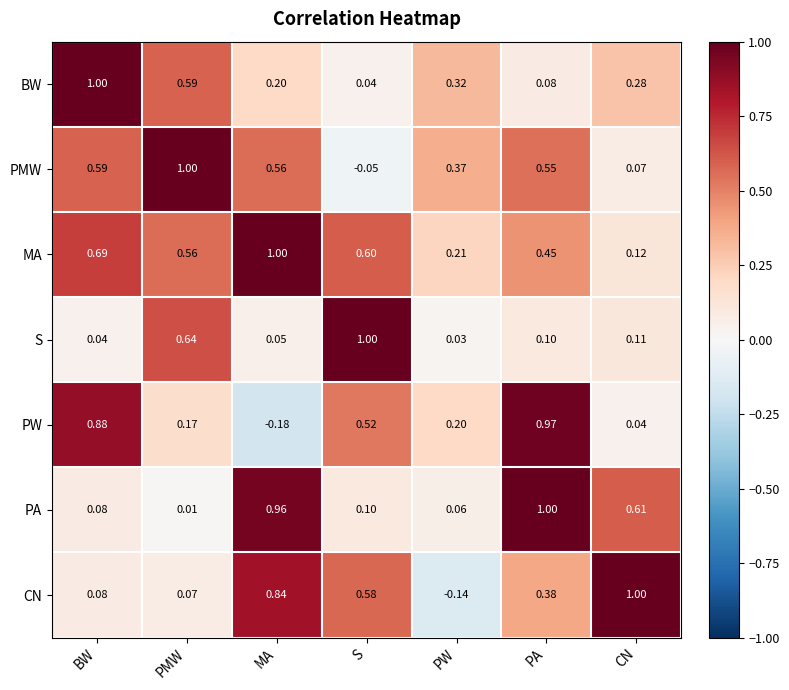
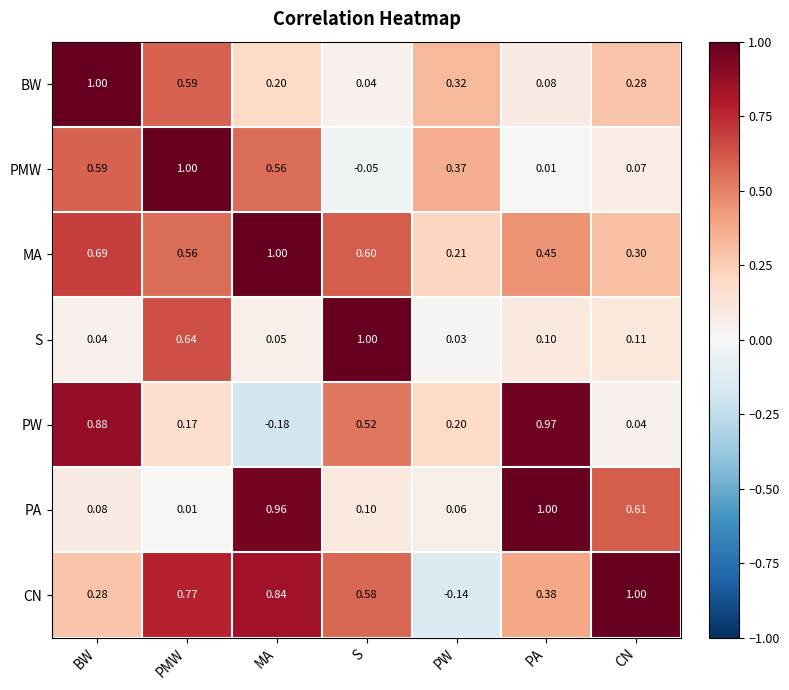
  {
    "BW": {
      "BW": 1.00,
      "PMW": 0.59,
      "MA": 0.20,
      "S": 0.04,
      "PW": 0.32,
      "PA": 0.08,
      "CN": 0.28
    },
    "PMW": {
      "BW": 0.59,
      "PMW": 1.00,
      "MA": 0.56,
      "S": -0.05,
      "PW": 0.37,
-     "PA": 0.55,
+     "PA": 0.01,
      "CN": 0.07
    },
    "MA": {
      "BW": 0.69,
      "PMW": 0.56,
      "MA": 1.00,
      "S": 0.60,
      "PW": 0.21,
      "PA": 0.45,
-     "CN": 0.12
+     "CN": 0.30
    },
    "S": {
      "BW": 0.04,
      "PMW": 0.64,
      "MA": 0.05,
      "S": 1.00,
      "PW": 0.03,
      "PA": 0.10,
      "CN": 0.11
    },
    "PW": {
      "BW": 0.88,
      "PMW": 0.17,
      "MA": -0.18,
      "S": 0.52,
      "PW": 0.20,
      "PA": 0.97,
      "CN": 0.04
    },
    "PA": {
      "BW": 0.08,
      "PMW": 0.01,
      "MA": 0.96,
      "S": 0.10,
      "PW": 0.06,
      "PA": 1.00,
      "CN": 0.61
    },
    "CN": {
-     "BW": 0.08,
-     "PMW": 0.07,
+     "BW": 0.28,
+     "PMW": 0.77,
      "MA": 0.84,
      "S": 0.58,
      "PW": -0.14,
      "PA": 0.38,
      "CN": 1.00
    }
  }
